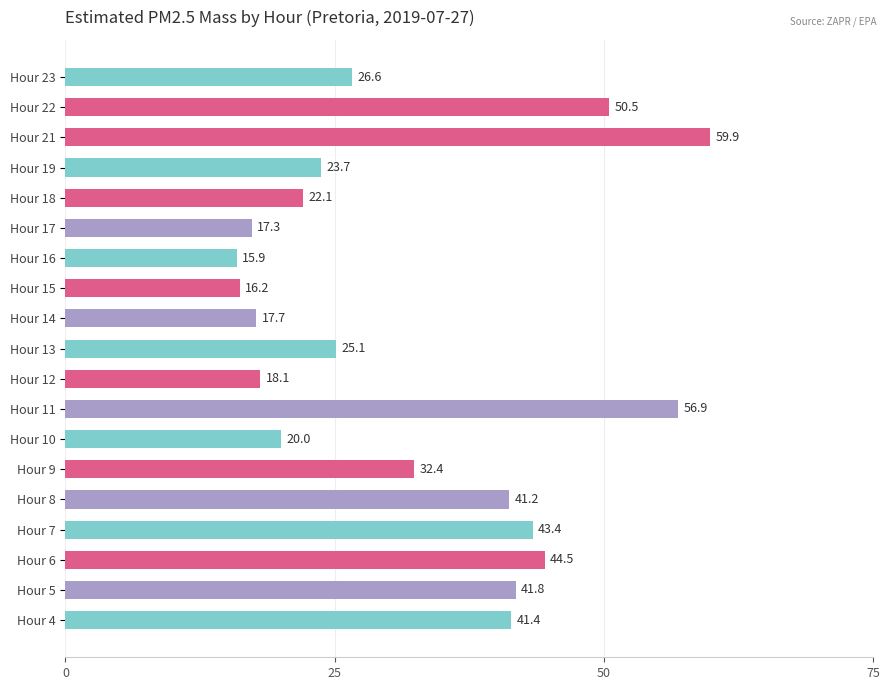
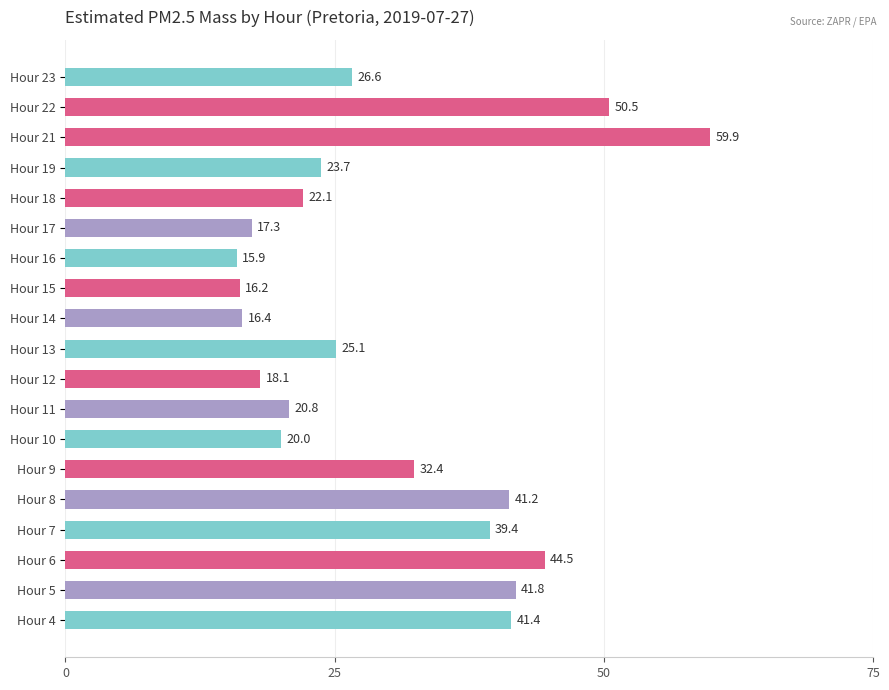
  {
    "Hour 23": 26.6,
    "Hour 22": 50.5,
    "Hour 21": 59.9,
    "Hour 19": 23.7,
    "Hour 18": 22.1,
    "Hour 17": 17.3,
    "Hour 16": 15.9,
    "Hour 15": 16.2,
-   "Hour 14": 17.7,
+   "Hour 14": 16.4,
    "Hour 13": 25.1,
    "Hour 12": 18.1,
-   "Hour 11": 56.9,
+   "Hour 11": 20.8,
    "Hour 10": 20.0,
    "Hour 9": 32.4,
    "Hour 8": 41.2,
-   "Hour 7": 43.4,
+   "Hour 7": 39.4,
    "Hour 6": 44.5,
    "Hour 5": 41.8,
    "Hour 4": 41.4
  }
